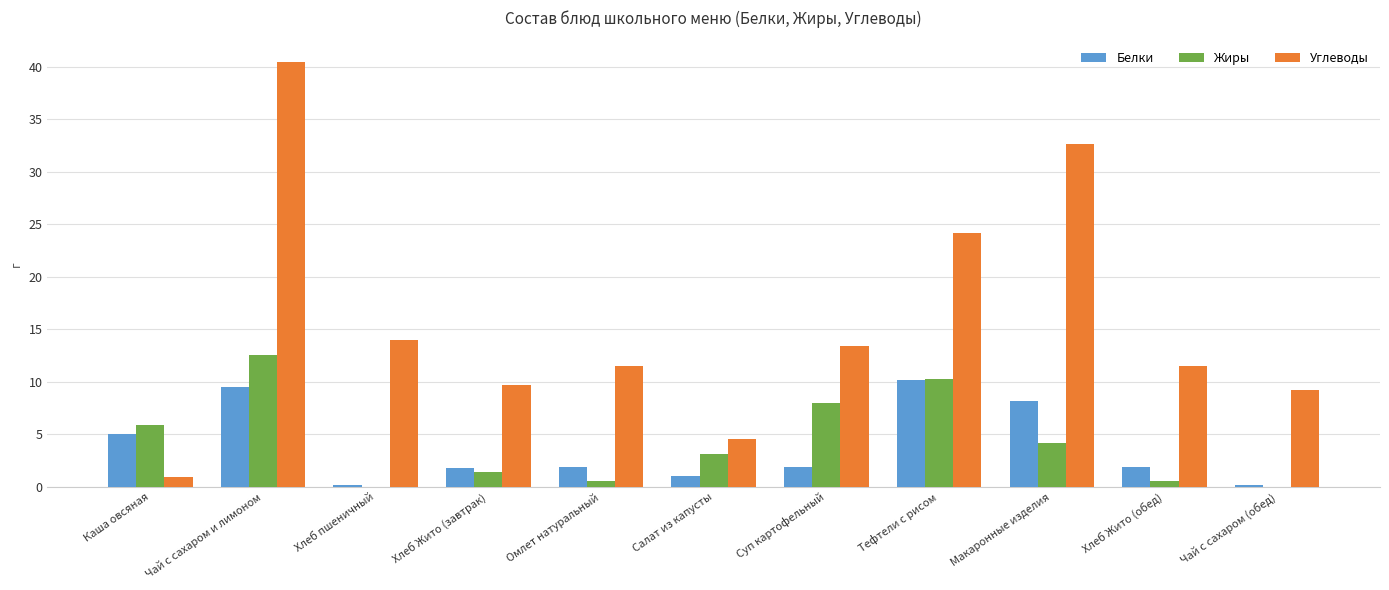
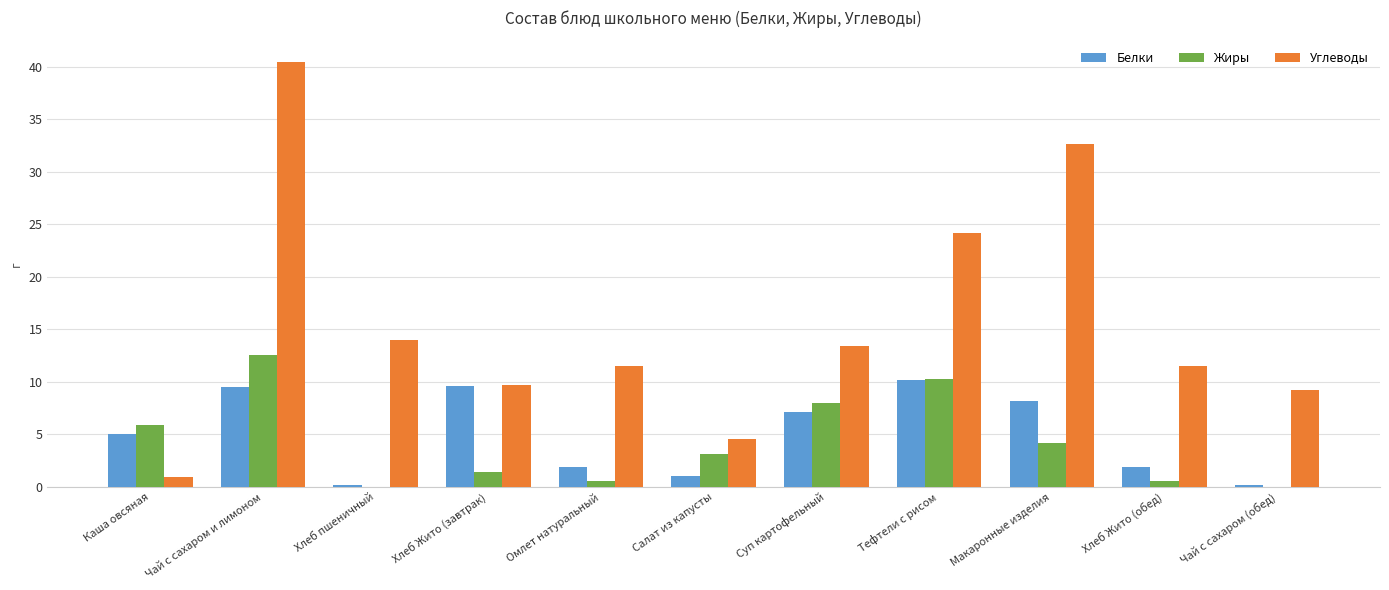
  {
    "Белки": {
      "Каша овсяная": 5.0,
      "Чай с сахаром и лимоном": 9.5,
-     "Хлеб Жито (завтрак)": 1.8,
+     "Хлеб Жито (завтрак)": 9.6,
      "Омлет натуральный": 1.9,
      "Салат из капусты": 1.0,
-     "Суп картофельный": 1.9,
+     "Суп картофельный": 7.1,
      "Тефтели с рисом": 10.2,
      "Макаронные изделия": 8.2,
      "Хлеб Жито (обед)": 1.9
    },
    "Жиры": {
      "Каша овсяная": 5.9,
      "Чай с сахаром и лимоном": 12.6,
      "Хлеб пшеничный": 0.0,
      "Хлеб Жито (завтрак)": 1.4,
      "Омлет натуральный": 0.6,
      "Салат из капусты": 3.1,
      "Суп картофельный": 8.0,
      "Тефтели с рисом": 10.3,
      "Макаронные изделия": 4.2,
      "Хлеб Жито (обед)": 0.6,
      "Чай с сахаром (обед)": 0.0
    },
    "Углеводы": {
      "Каша овсяная": 0.9,
      "Чай с сахаром и лимоном": 40.5,
      "Хлеб пшеничный": 14.0,
      "Хлеб Жито (завтрак)": 9.7,
      "Омлет натуральный": 11.5,
      "Салат из капусты": 4.6,
      "Суп картофельный": 13.4,
      "Тефтели с рисом": 24.2,
      "Макаронные изделия": 32.7,
      "Хлеб Жито (обед)": 11.5,
      "Чай с сахаром (обед)": 9.2
    }
  }
